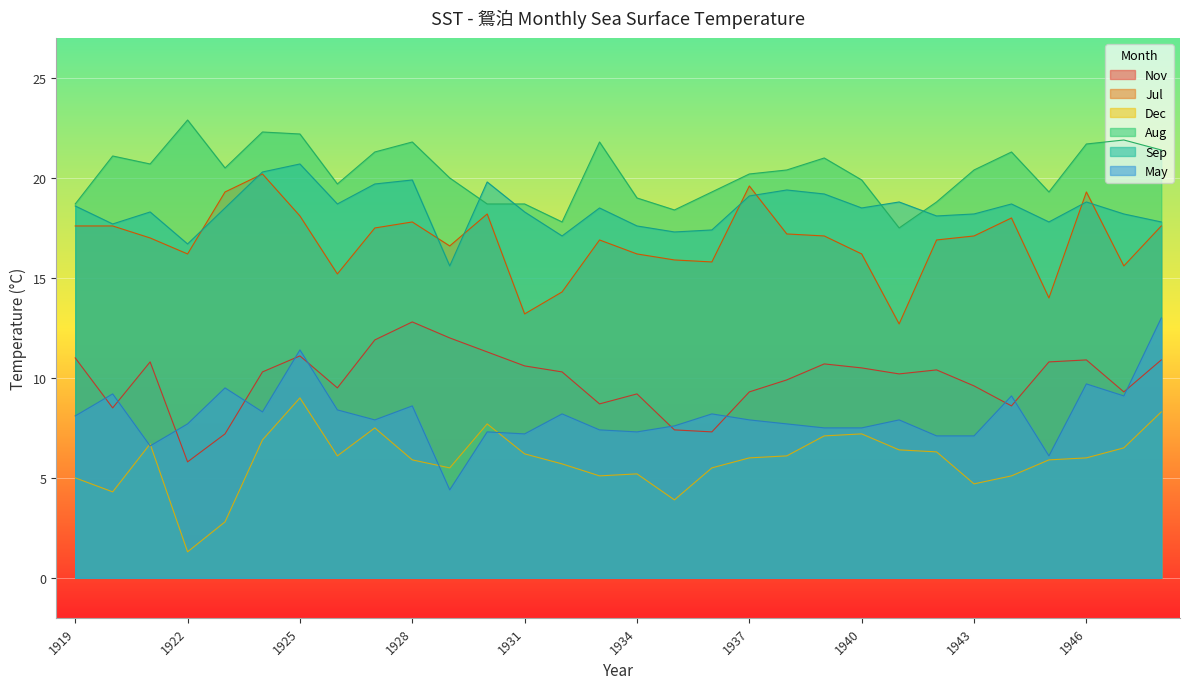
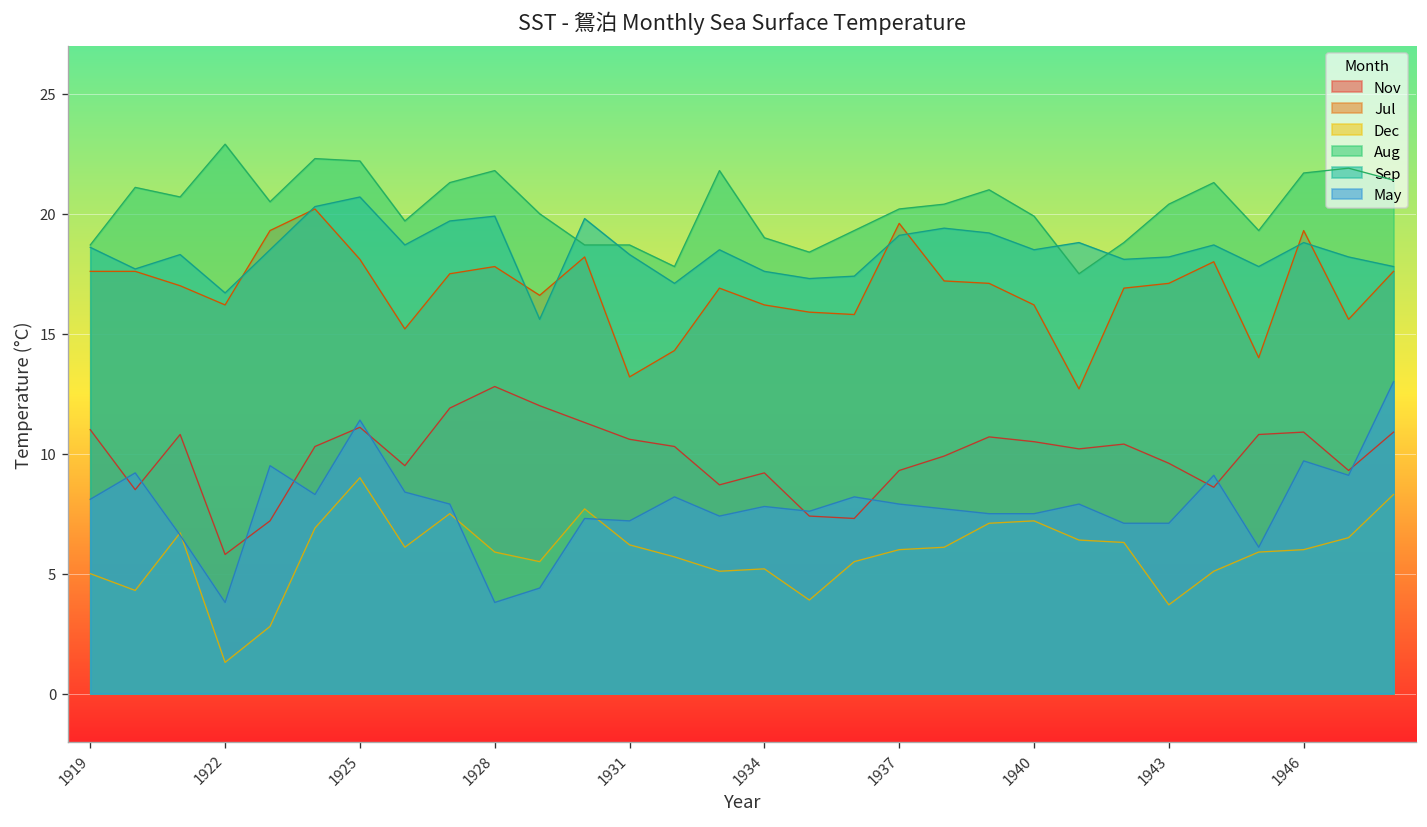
  {
    "Dec": {
      "1919": 5.0,
      "1922": 1.3,
      "1925": 9.0,
      "1928": 5.9,
      "1931": 6.2,
      "1934": 5.2,
      "1937": 6.0,
      "1940": 7.2,
-     "1943": 4.7,
+     "1943": 3.7,
      "1946": 6.0
    },
    "May": {
      "1919": 8.1,
-     "1922": 7.7,
+     "1922": 3.8,
      "1925": 11.4,
-     "1928": 8.6,
+     "1928": 3.8,
      "1931": 7.2,
-     "1934": 7.3,
+     "1934": 7.8,
      "1937": 7.9,
      "1940": 7.5,
      "1943": 7.1,
      "1946": 9.7
    }
  }
